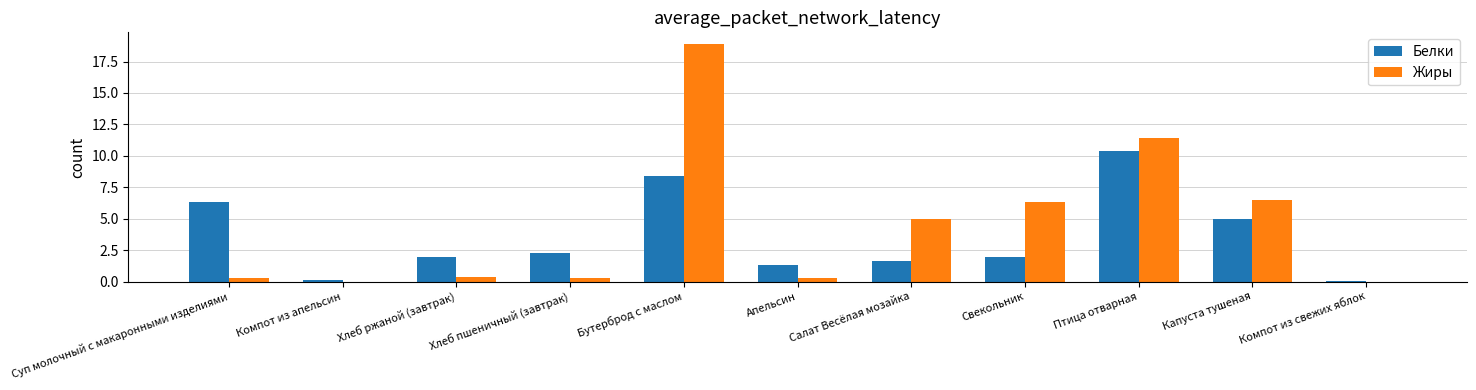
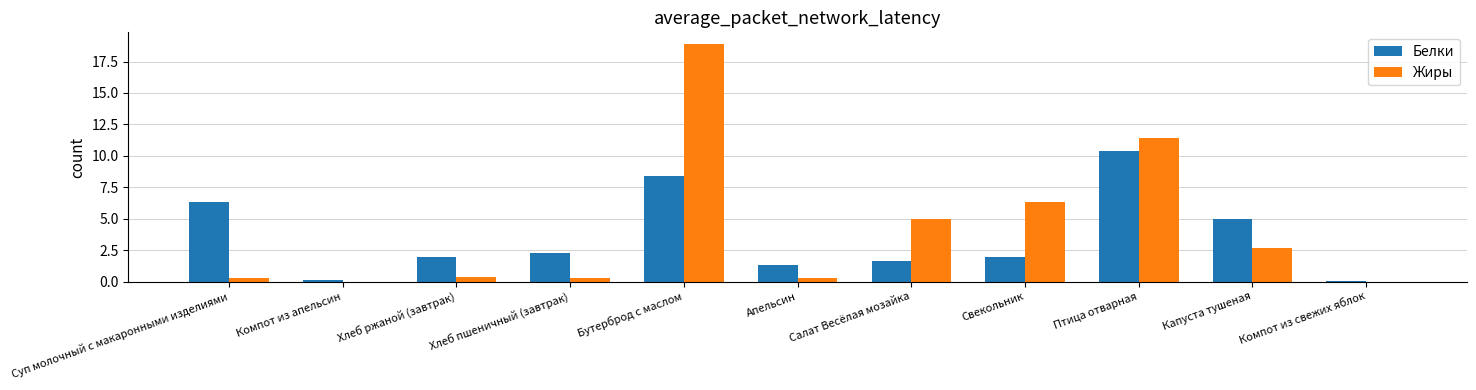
  {
    "Белки": {
      "Суп молочный с макаронными изделиями": 6.3,
      "Хлеб ржаной (завтрак)": 2.0,
      "Хлеб пшеничный (завтрак)": 2.3,
      "Бутерброд с маслом": 8.4,
      "Апельсин": 1.3,
      "Салат Весёлая мозайка": 1.7,
      "Свекольник": 1.9,
      "Птица отварная": 10.4,
      "Капуста тушеная": 5.0
    },
    "Жиры": {
      "Суп молочный с макаронными изделиями": 0.3,
      "Компот из апельсин": 0.0,
      "Хлеб ржаной (завтрак)": 0.4,
      "Хлеб пшеничный (завтрак)": 0.3,
      "Бутерброд с маслом": 18.9,
      "Апельсин": 0.3,
      "Салат Весёлая мозайка": 5.0,
      "Свекольник": 6.3,
      "Птица отварная": 11.4,
-     "Капуста тушеная": 6.5,
+     "Капуста тушеная": 2.7,
      "Компот из свежих яблок": 0.0
    }
  }
